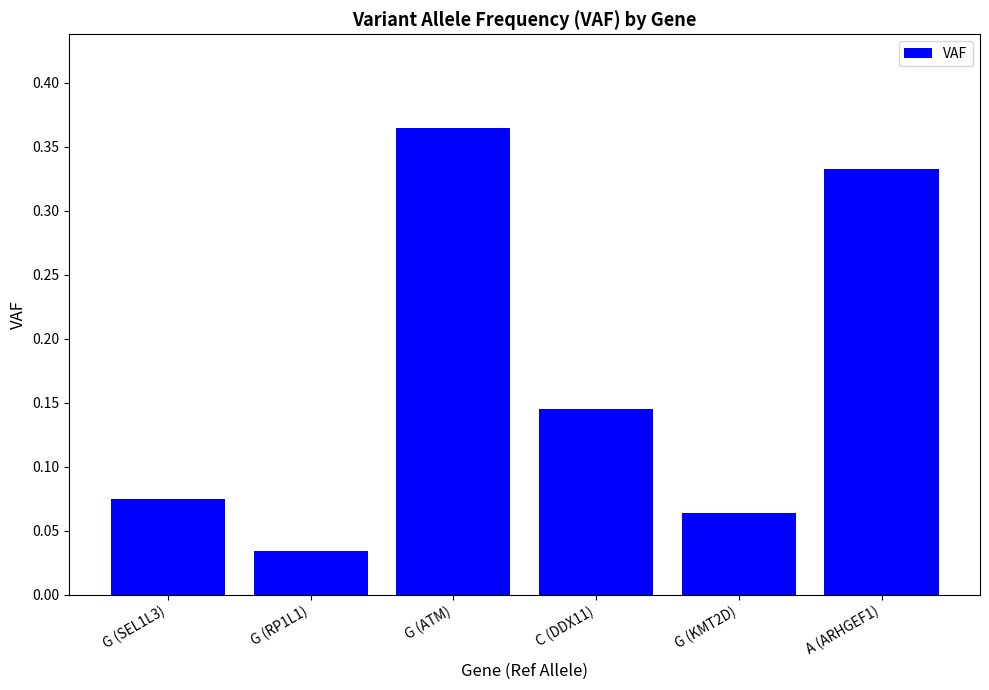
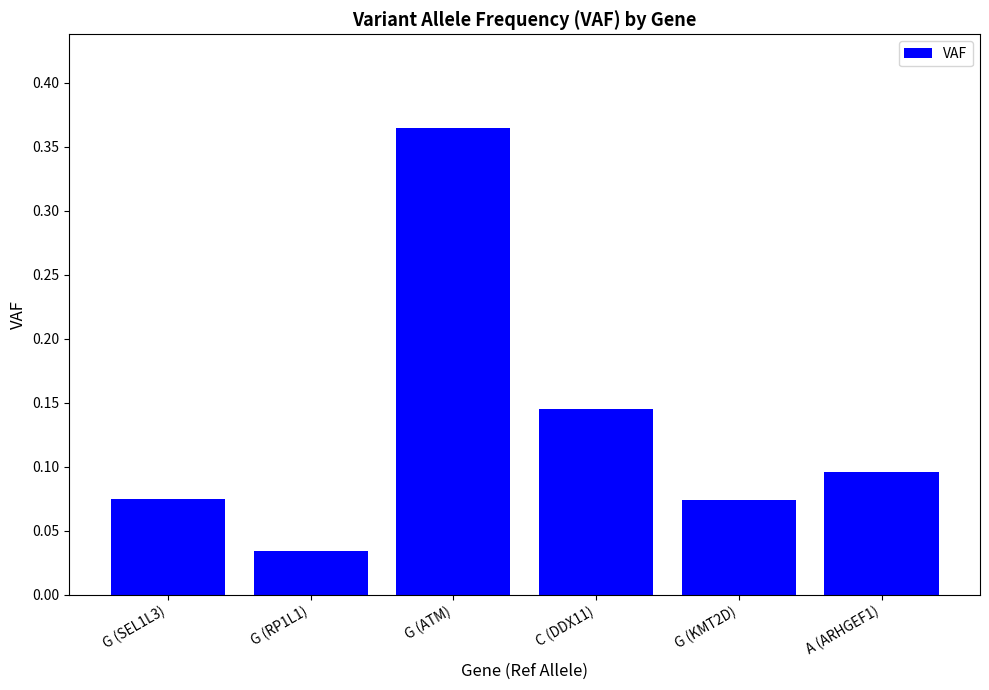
  {
    "G (SEL1L3)": 0.075,
    "G (RP1L1)": 0.034,
    "G (ATM)": 0.365,
    "C (DDX11)": 0.145,
-   "G (KMT2D)": 0.064,
-   "A (ARHGEF1)": 0.333
+   "G (KMT2D)": 0.074,
+   "A (ARHGEF1)": 0.096
  }
